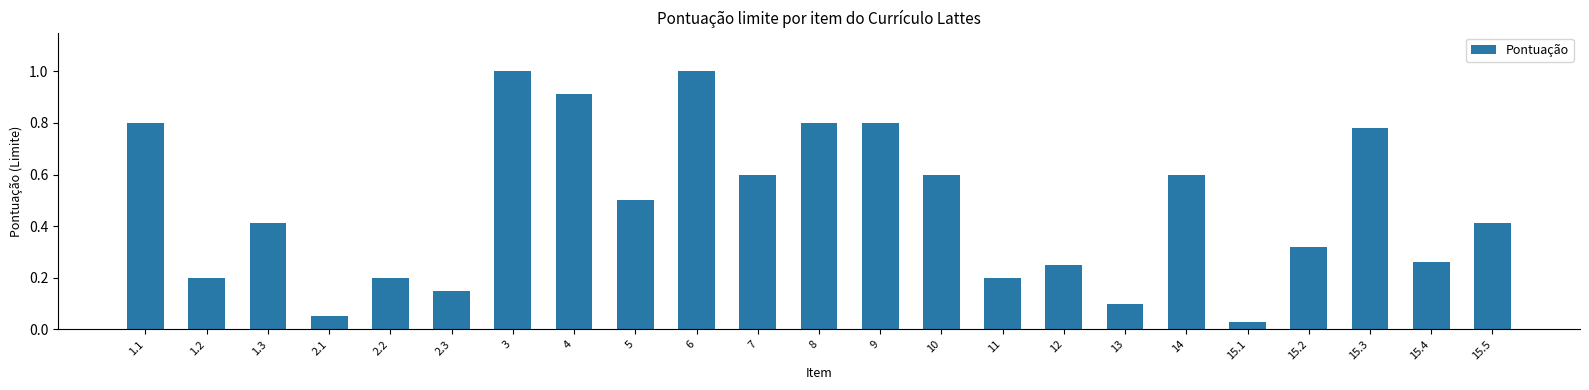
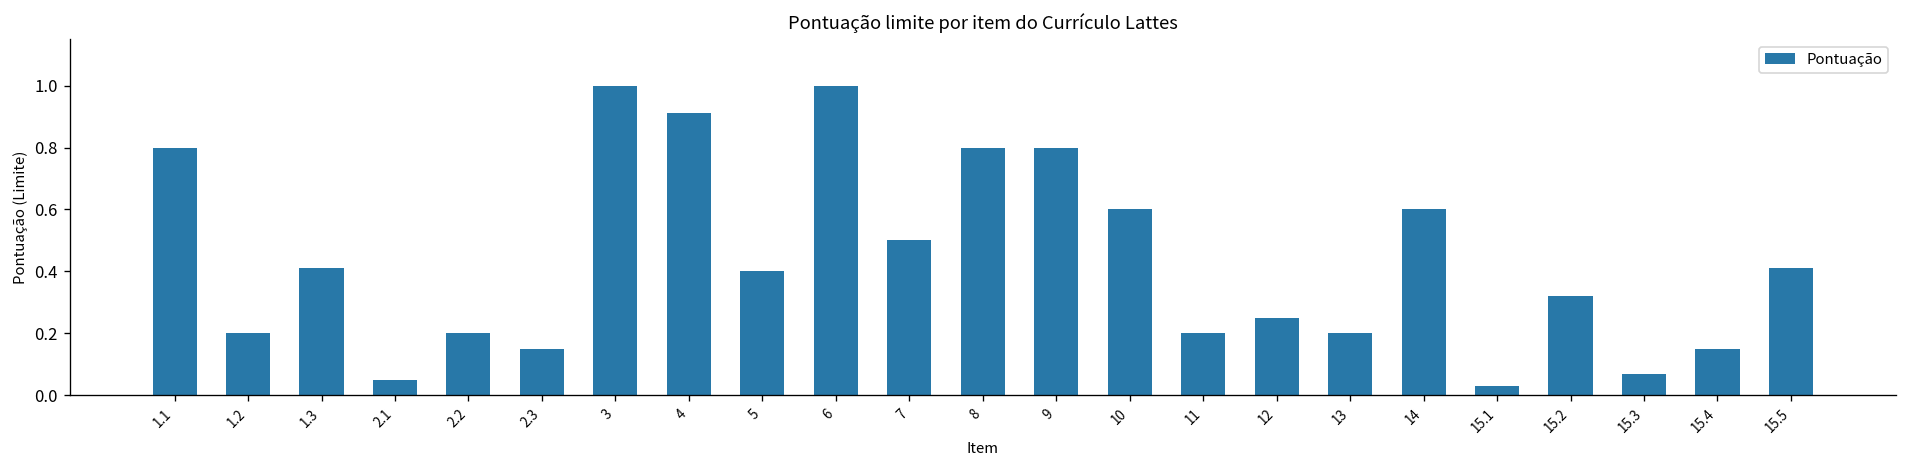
  {
    "1.1": 0.80,
    "1.2": 0.20,
    "1.3": 0.41,
    "2.1": 0.05,
    "2.2": 0.20,
    "2.3": 0.15,
    "3": 1.00,
    "4": 0.91,
-   "5": 0.5,
+   "5": 0.4,
    "6": 1.00,
-   "7": 0.6,
+   "7": 0.5,
    "8": 0.80,
    "9": 0.80,
    "10": 0.60,
    "11": 0.20,
    "12": 0.25,
-   "13": 0.1,
+   "13": 0.2,
    "14": 0.60,
    "15.1": 0.03,
    "15.2": 0.32,
-   "15.3": 0.78,
-   "15.4": 0.26,
+   "15.3": 0.07,
+   "15.4": 0.15,
    "15.5": 0.41
  }
